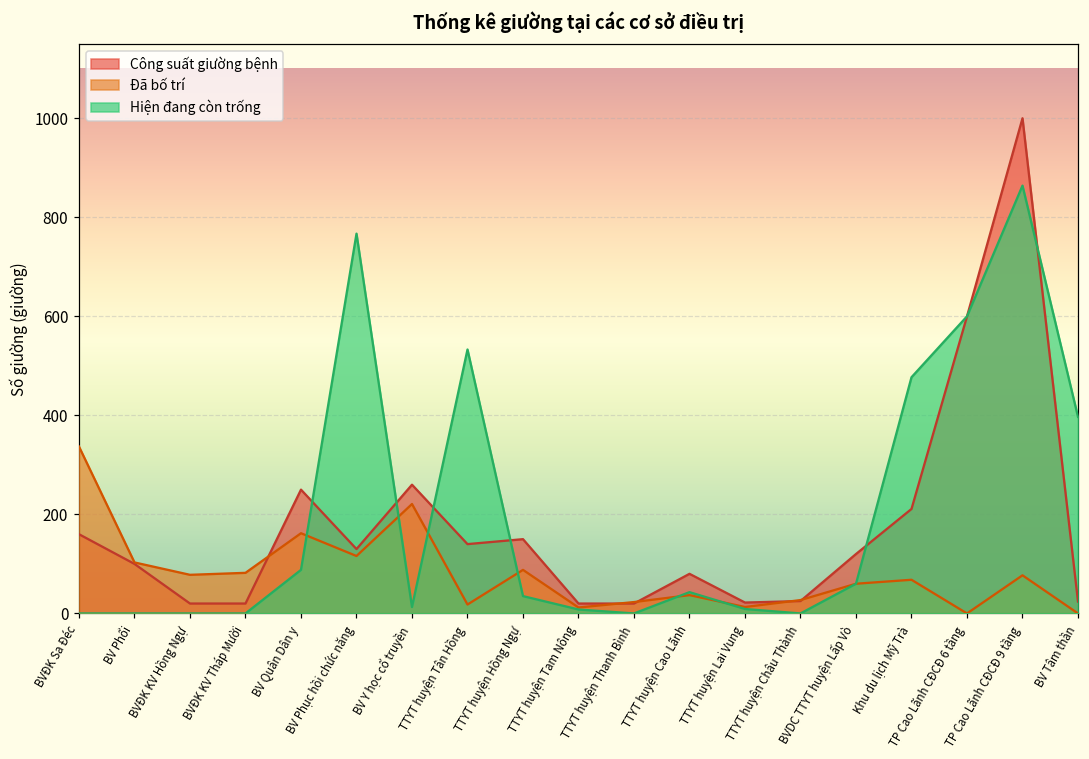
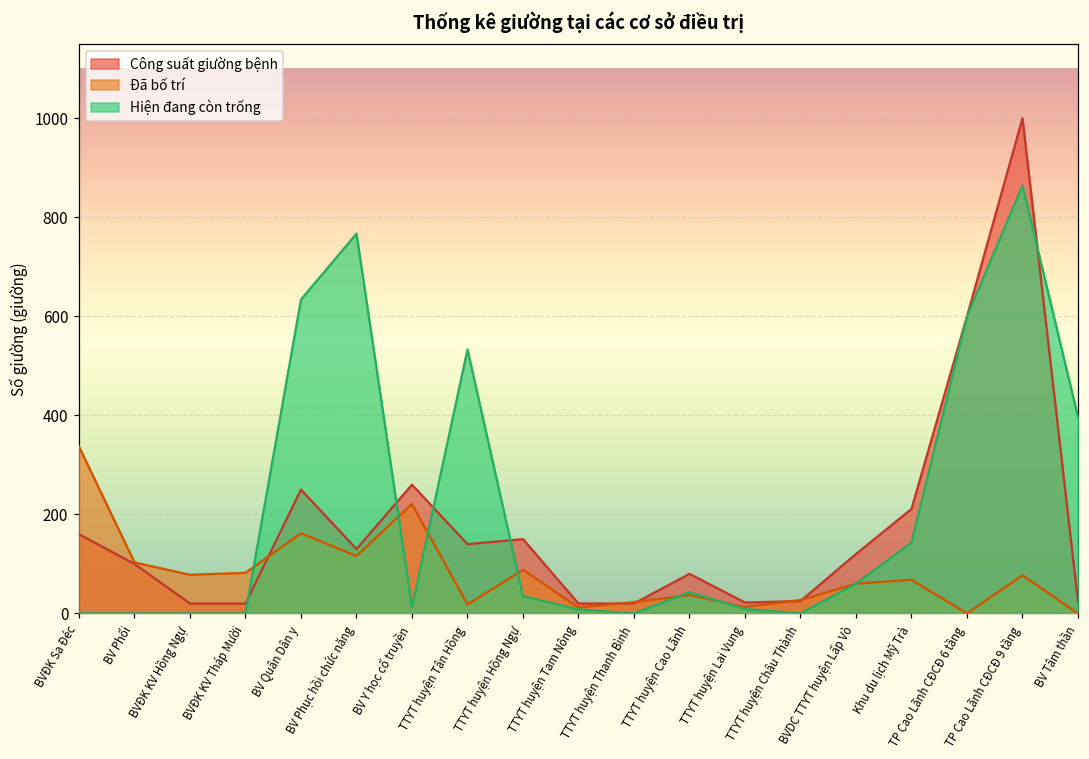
  {
    "Hiện đang còn trống": {
      "BVĐK Sa Đéc": 0,
      "BV Phổi": 0,
      "BVĐK KV Hồng Ngự": 0,
      "BVĐK KV Tháp Mười": 0,
-     "BV Quân Dân y": 90,
+     "BV Quân Dân y": 630,
      "BV Phục hồi chức năng": 770,
      "BV Y học cổ truyền": 10,
      "TTYT huyện Tân Hồng": 530,
      "TTYT huyện Hồng Ngự": 40,
      "TTYT huyện Thanh Bình": 0,
      "TTYT huyện Cao Lãnh": 40,
      "TTYT huyện Châu Thành": 0,
-     "Khu du lịch Mỹ Trà": 480,
+     "Khu du lịch Mỹ Trà": 140,
      "TP Cao Lãnh CĐCĐ 9 tầng": 860,
      "BV Tâm thần": 400
    }
  }
